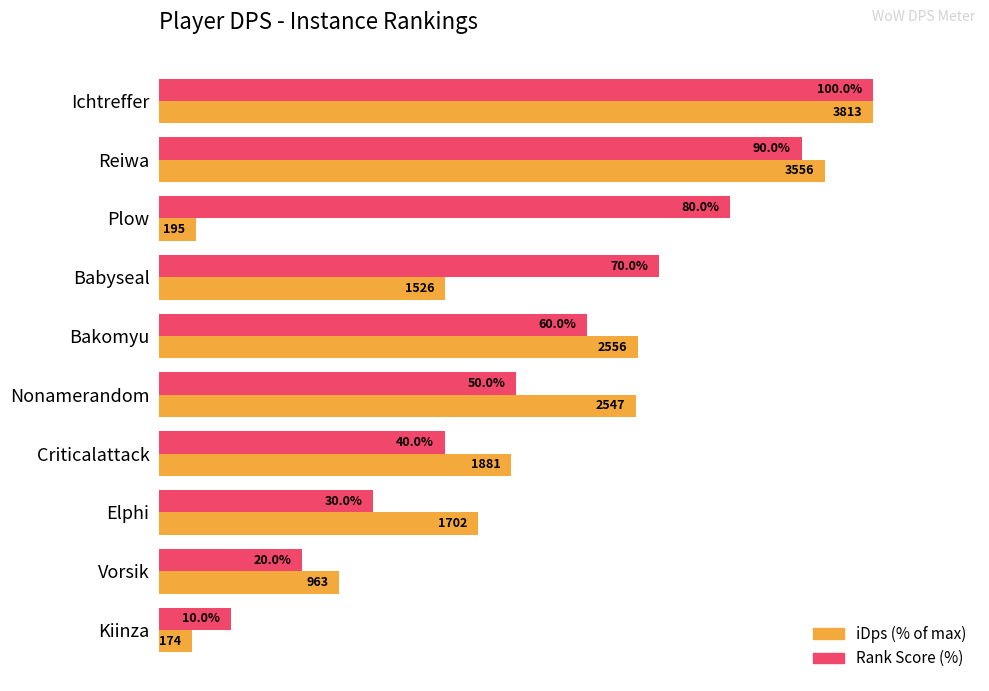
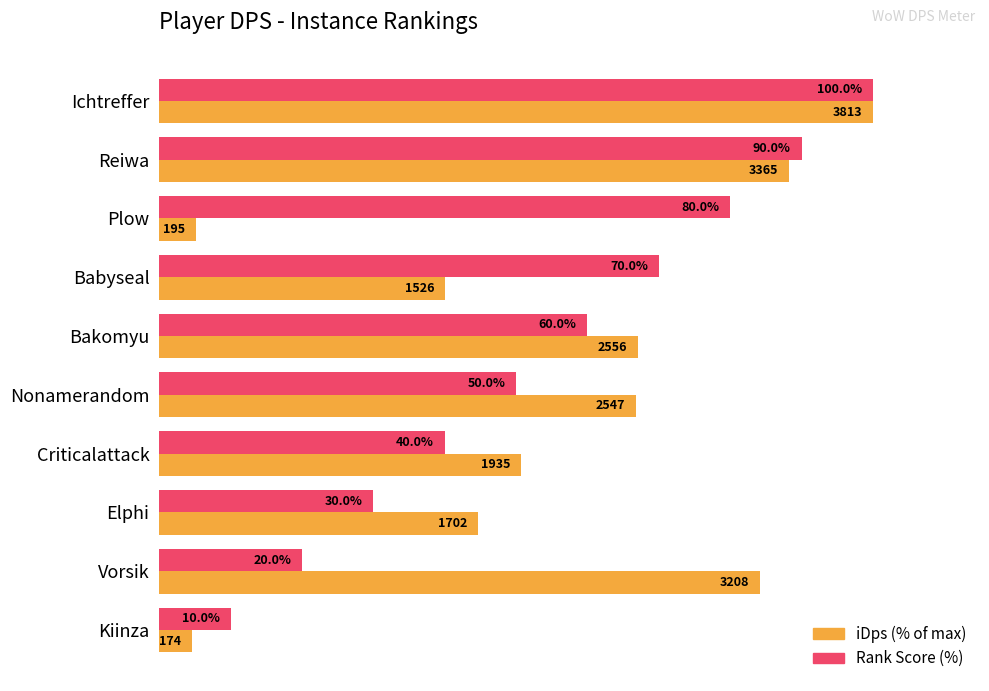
  {
    "iDps (% of max)": {
-     "Reiwa": "3556",
-     "Criticalattack": "1881",
-     "Vorsik": "963"
+     "Reiwa": "3365",
+     "Criticalattack": "1935",
+     "Vorsik": "3208"
    },
    "Rank Score (%)": {
      "Ichtreffer": "100.0%",
      "Reiwa": "90.0%",
      "Plow": "80.0%",
      "Babyseal": "70.0%",
      "Bakomyu": "60.0%",
      "Nonamerandom": "50.0%",
      "Criticalattack": "40.0%",
      "Elphi": "30.0%",
      "Vorsik": "20.0%",
      "Kiinza": "10.0%"
    }
  }
